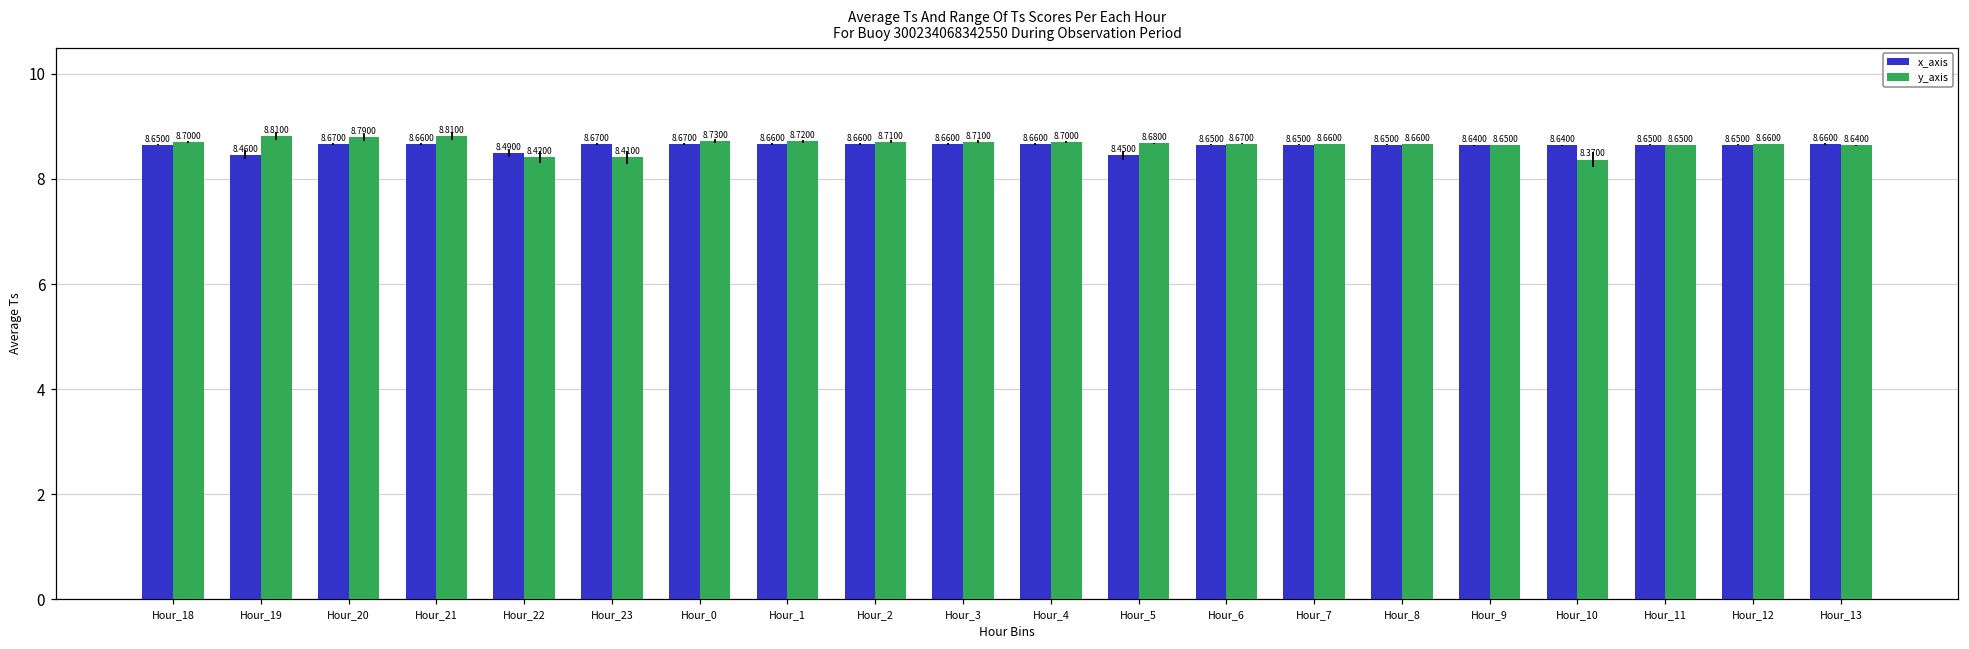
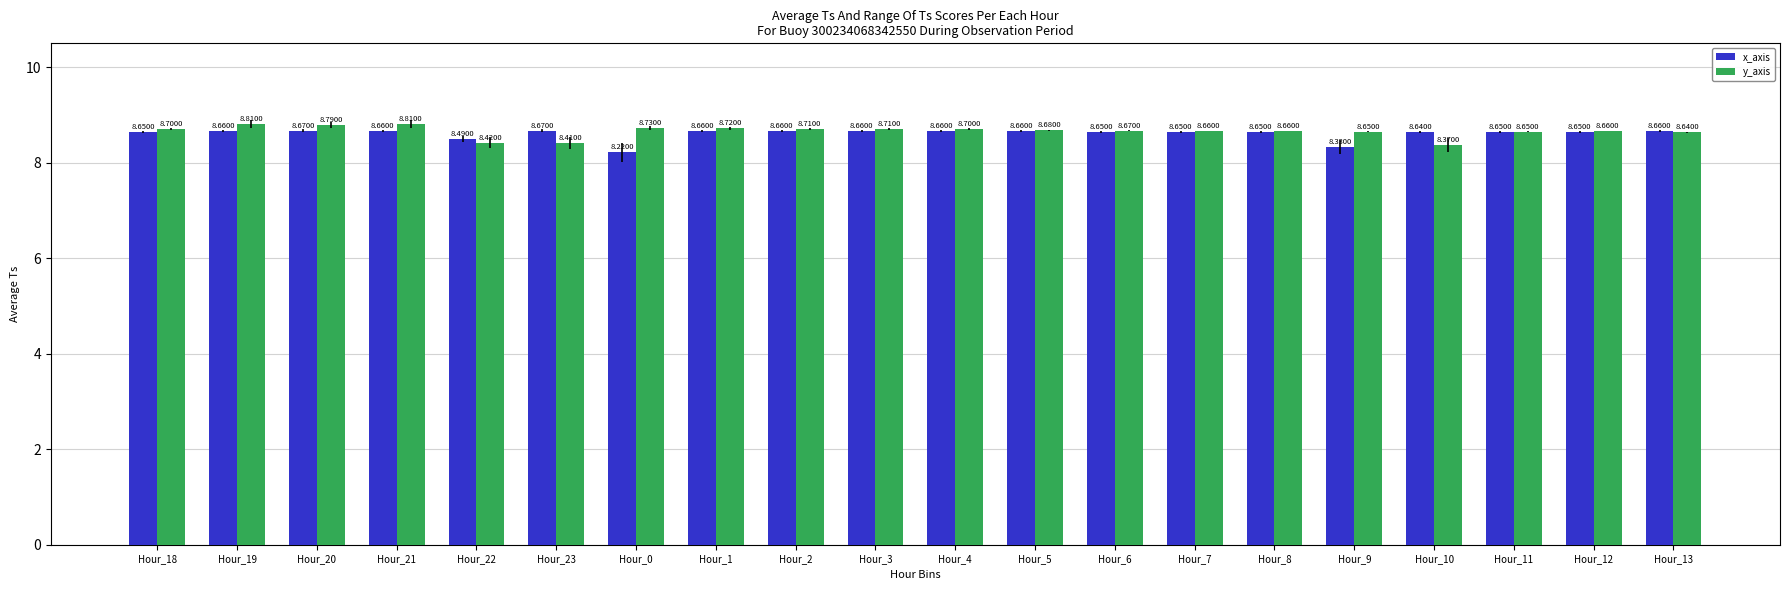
  {
    "x_axis": {
      "Hour_18": 8.6500,
-     "Hour_19": 8.4600,
+     "Hour_19": 8.6600,
      "Hour_20": 8.6700,
      "Hour_21": 8.6600,
      "Hour_22": 8.4900,
      "Hour_23": 8.6700,
-     "Hour_0": 8.6700,
+     "Hour_0": 8.2200,
      "Hour_1": 8.6600,
      "Hour_2": 8.6600,
      "Hour_3": 8.6600,
      "Hour_4": 8.6600,
-     "Hour_5": 8.4500,
+     "Hour_5": 8.6600,
      "Hour_6": 8.6500,
      "Hour_7": 8.6500,
      "Hour_8": 8.6500,
-     "Hour_9": 8.6400,
+     "Hour_9": 8.3300,
      "Hour_10": 8.6400,
      "Hour_11": 8.6500,
      "Hour_12": 8.6500,
      "Hour_13": 8.6600
    },
    "y_axis": {
      "Hour_18": 8.7000,
      "Hour_19": 8.8100,
      "Hour_20": 8.7900,
      "Hour_21": 8.8100,
      "Hour_22": 8.4200,
      "Hour_23": 8.4100,
      "Hour_0": 8.7300,
      "Hour_1": 8.7200,
      "Hour_2": 8.7100,
      "Hour_3": 8.7100,
      "Hour_4": 8.7000,
      "Hour_5": 8.6800,
      "Hour_6": 8.6700,
      "Hour_7": 8.6600,
      "Hour_8": 8.6600,
      "Hour_9": 8.6500,
      "Hour_10": 8.3700,
      "Hour_11": 8.6500,
      "Hour_12": 8.6600,
      "Hour_13": 8.6400
    }
  }
